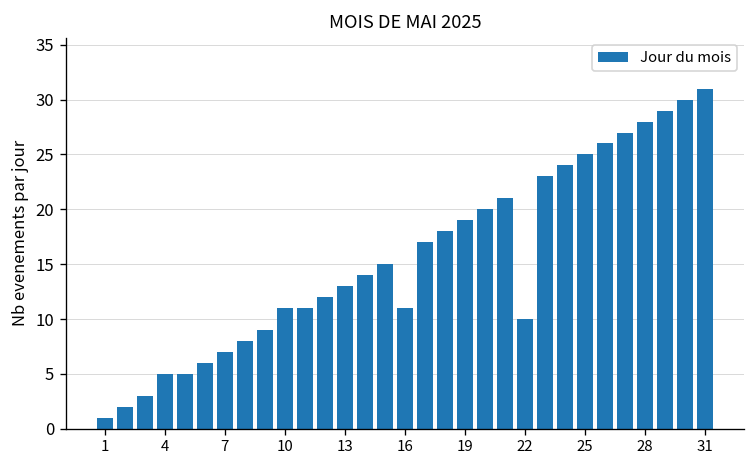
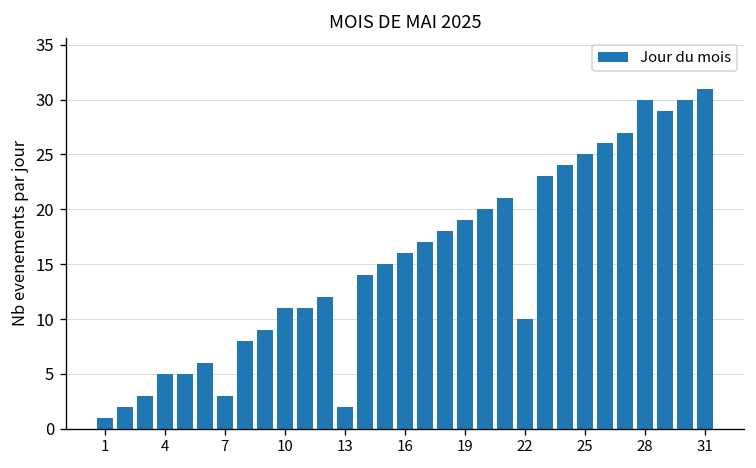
  {
    "1": 1,
    "4": 5,
-   "7": 7,
+   "7": 3,
    "10": 11,
-   "13": 13,
-   "16": 11,
+   "13": 2,
+   "16": 16,
    "19": 19,
    "22": 10,
    "25": 25,
-   "28": 28,
+   "28": 30,
    "31": 31
  }
